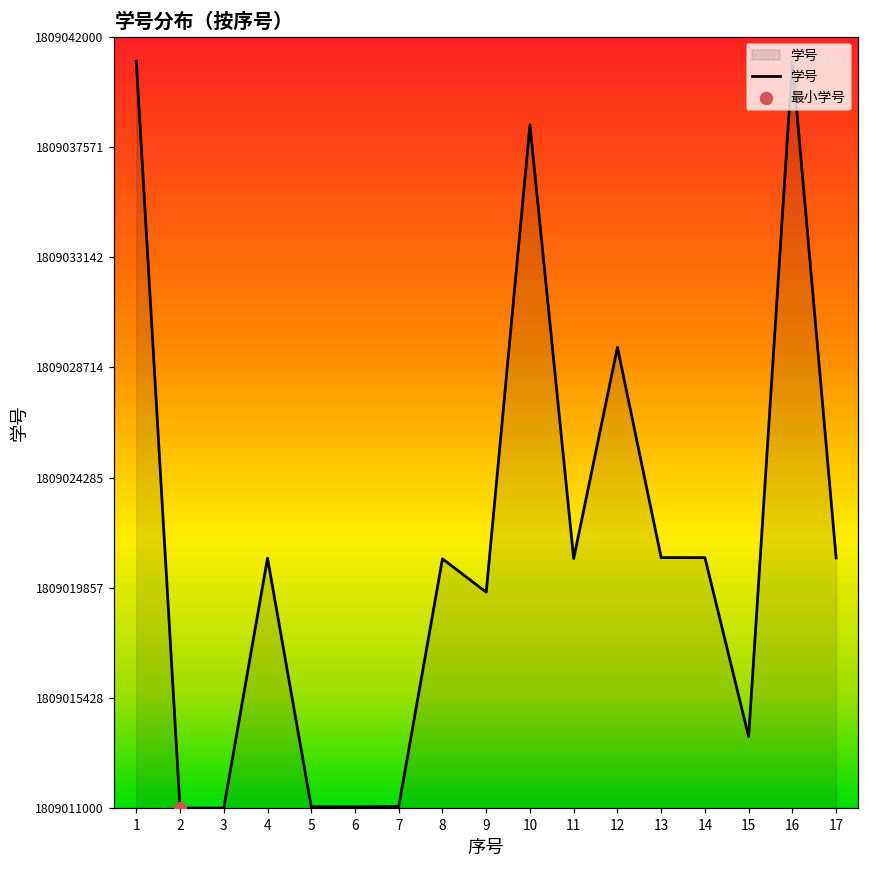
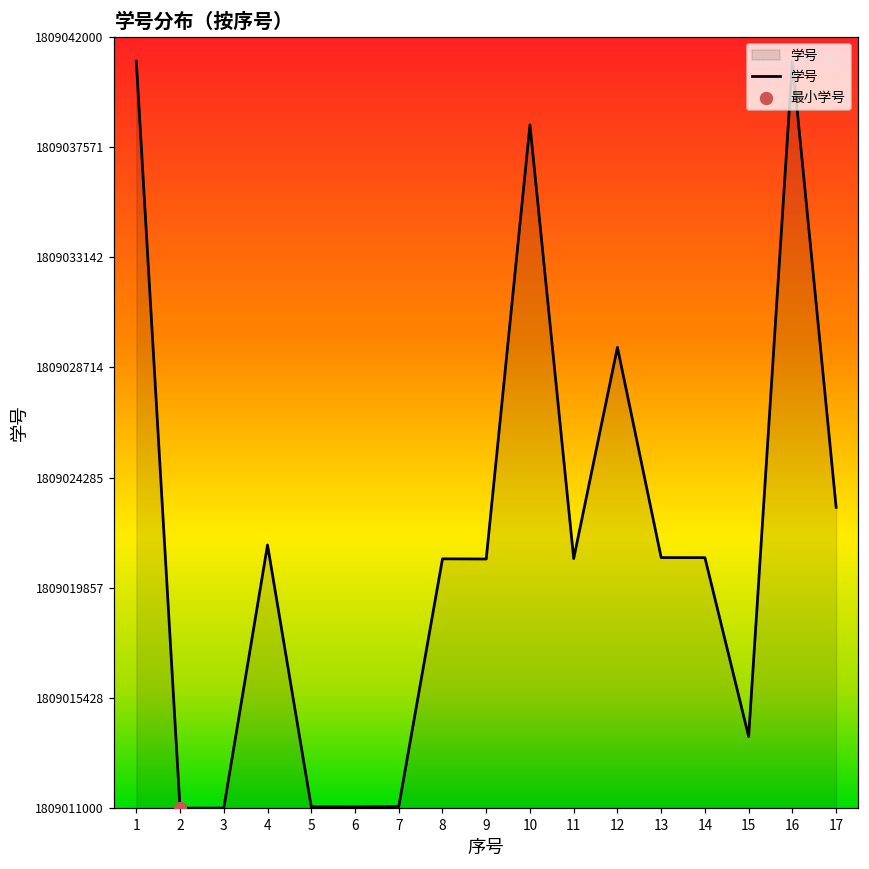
  {
    "学号": {
      "1": 1809041000,
      "3": 1809011000,
-     "4": 1809021000,
+     "4": 1809021600,
      "5": 1809011100,
      "6": 1809011100,
      "7": 1809011100,
      "8": 1809021000,
-     "9": 1809019700,
+     "9": 1809021000,
      "10": 1809038500,
      "11": 1809021000,
      "12": 1809029500,
      "13": 1809021100,
      "14": 1809021100,
      "15": 1809013900,
-     "17": 1809021100
+     "17": 1809023100
    }
  }
